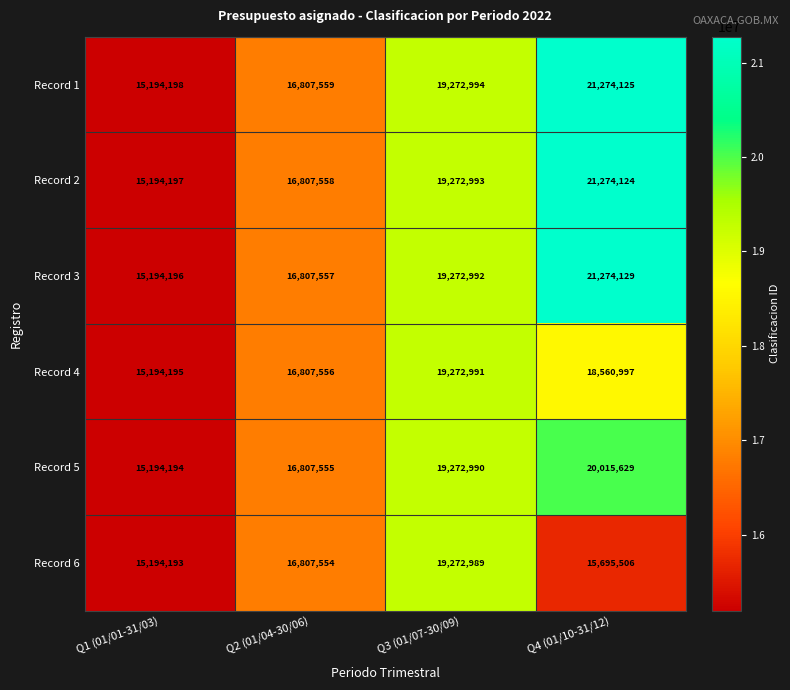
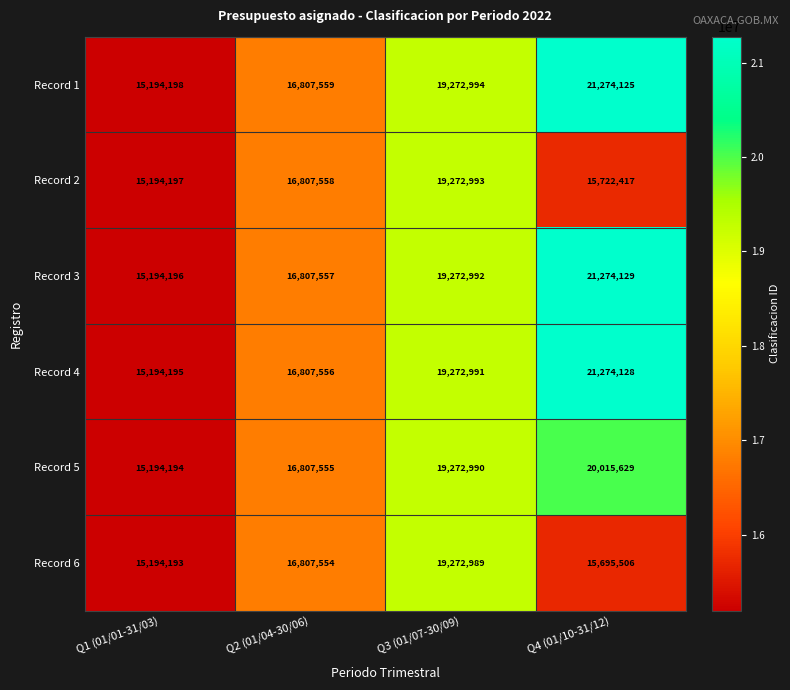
  {
    "Record 1": {
      "Q1 (01/01-31/03)": "15,194,198",
      "Q2 (01/04-30/06)": "16,807,559",
      "Q3 (01/07-30/09)": "19,272,994",
      "Q4 (01/10-31/12)": "21,274,125"
    },
    "Record 2": {
      "Q1 (01/01-31/03)": "15,194,197",
      "Q2 (01/04-30/06)": "16,807,558",
      "Q3 (01/07-30/09)": "19,272,993",
-     "Q4 (01/10-31/12)": "21,274,124"
+     "Q4 (01/10-31/12)": "15,722,417"
    },
    "Record 3": {
      "Q1 (01/01-31/03)": "15,194,196",
      "Q2 (01/04-30/06)": "16,807,557",
      "Q3 (01/07-30/09)": "19,272,992",
      "Q4 (01/10-31/12)": "21,274,129"
    },
    "Record 4": {
      "Q1 (01/01-31/03)": "15,194,195",
      "Q2 (01/04-30/06)": "16,807,556",
      "Q3 (01/07-30/09)": "19,272,991",
-     "Q4 (01/10-31/12)": "18,560,997"
+     "Q4 (01/10-31/12)": "21,274,128"
    },
    "Record 5": {
      "Q1 (01/01-31/03)": "15,194,194",
      "Q2 (01/04-30/06)": "16,807,555",
      "Q3 (01/07-30/09)": "19,272,990",
      "Q4 (01/10-31/12)": "20,015,629"
    },
    "Record 6": {
      "Q1 (01/01-31/03)": "15,194,193",
      "Q2 (01/04-30/06)": "16,807,554",
      "Q3 (01/07-30/09)": "19,272,989",
      "Q4 (01/10-31/12)": "15,695,506"
    }
  }
